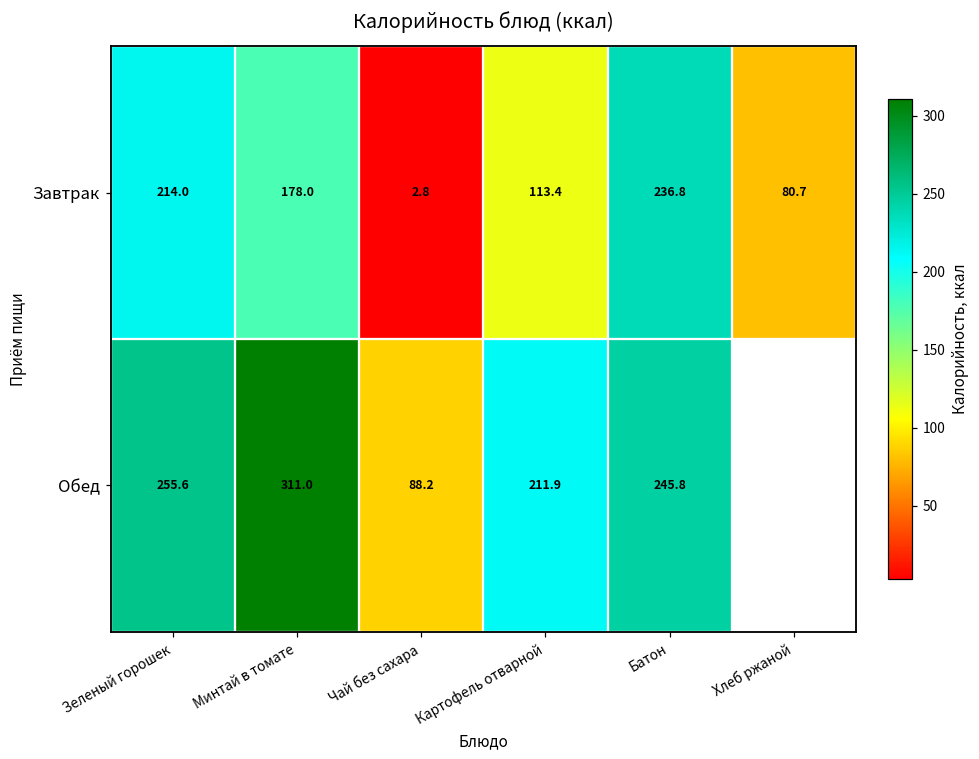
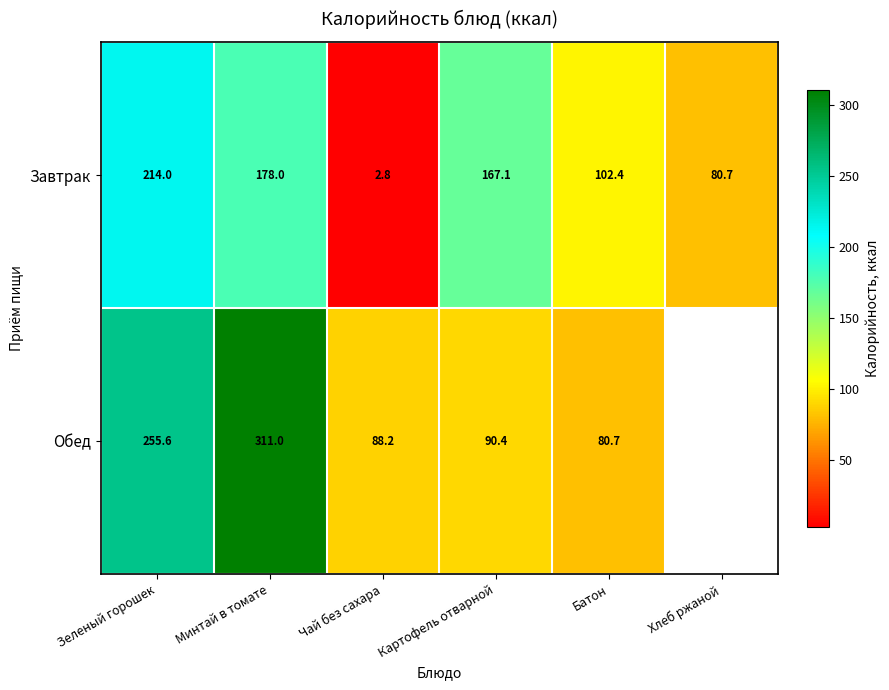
  {
    "Завтрак": {
      "Зеленый горошек": 214.0,
      "Минтай в томате": 178.0,
      "Чай без сахара": 2.8,
-     "Картофель отварной": 113.4,
-     "Батон": 236.8,
+     "Картофель отварной": 167.1,
+     "Батон": 102.4,
      "Хлеб ржаной": 80.7
    },
    "Обед": {
      "Зеленый горошек": 255.6,
      "Минтай в томате": 311.0,
      "Чай без сахара": 88.2,
-     "Картофель отварной": 211.9,
-     "Батон": 245.8
+     "Картофель отварной": 90.4,
+     "Батон": 80.7
    }
  }
